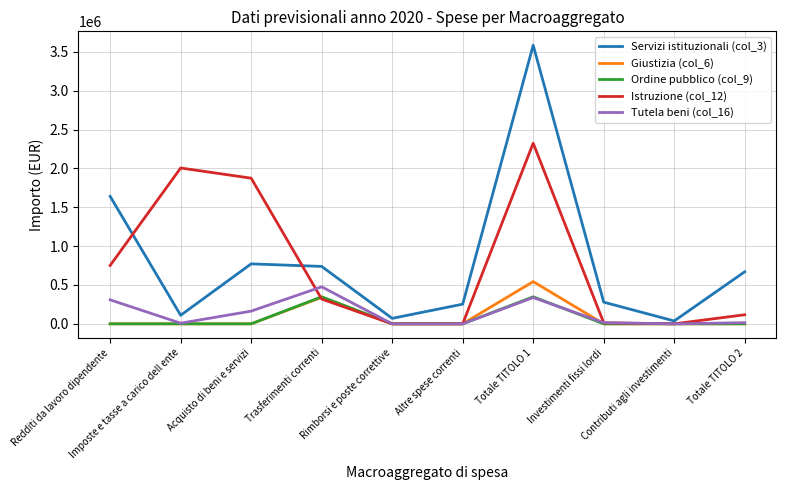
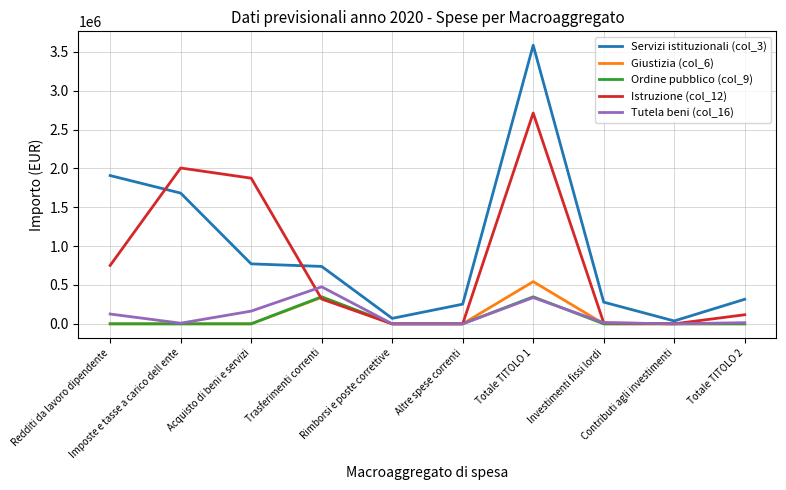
  {
    "Servizi istituzionali (col_3)": {
-     "Redditi da lavoro dipendente": 1600000,
-     "Imposte e tasse a carico dell ente": 100000,
+     "Redditi da lavoro dipendente": 1900000,
+     "Imposte e tasse a carico dell ente": 1700000,
      "Acquisto di beni e servizi": 800000,
      "Trasferimenti correnti": 700000,
      "Rimborsi e poste correttive": 100000,
      "Altre spese correnti": 300000,
      "Totale TITOLO 1": 3600000,
      "Investimenti fissi lordi": 300000,
      "Contributi agli investimenti": 0,
-     "Totale TITOLO 2": 700000
+     "Totale TITOLO 2": 300000
    },
    "Giustizia (col_6)": {
      "Totale TITOLO 1": 500000
    },
    "Istruzione (col_12)": {
      "Redditi da lavoro dipendente": 800000,
      "Imposte e tasse a carico dell ente": 2000000,
      "Acquisto di beni e servizi": 1900000,
-     "Totale TITOLO 1": 2300000,
+     "Totale TITOLO 1": 2700000,
      "Totale TITOLO 2": 100000
    },
    "Tutela beni (col_16)": {
-     "Redditi da lavoro dipendente": 300000,
+     "Redditi da lavoro dipendente": 100000,
      "Acquisto di beni e servizi": 200000,
      "Trasferimenti correnti": 500000
    }
  }
